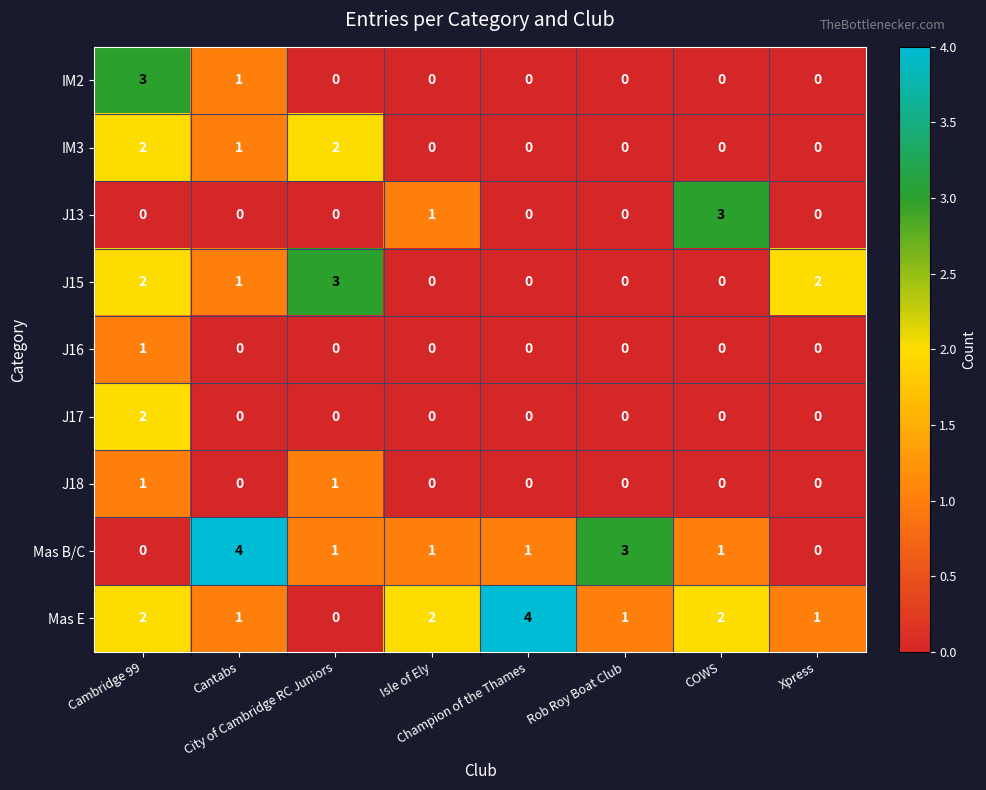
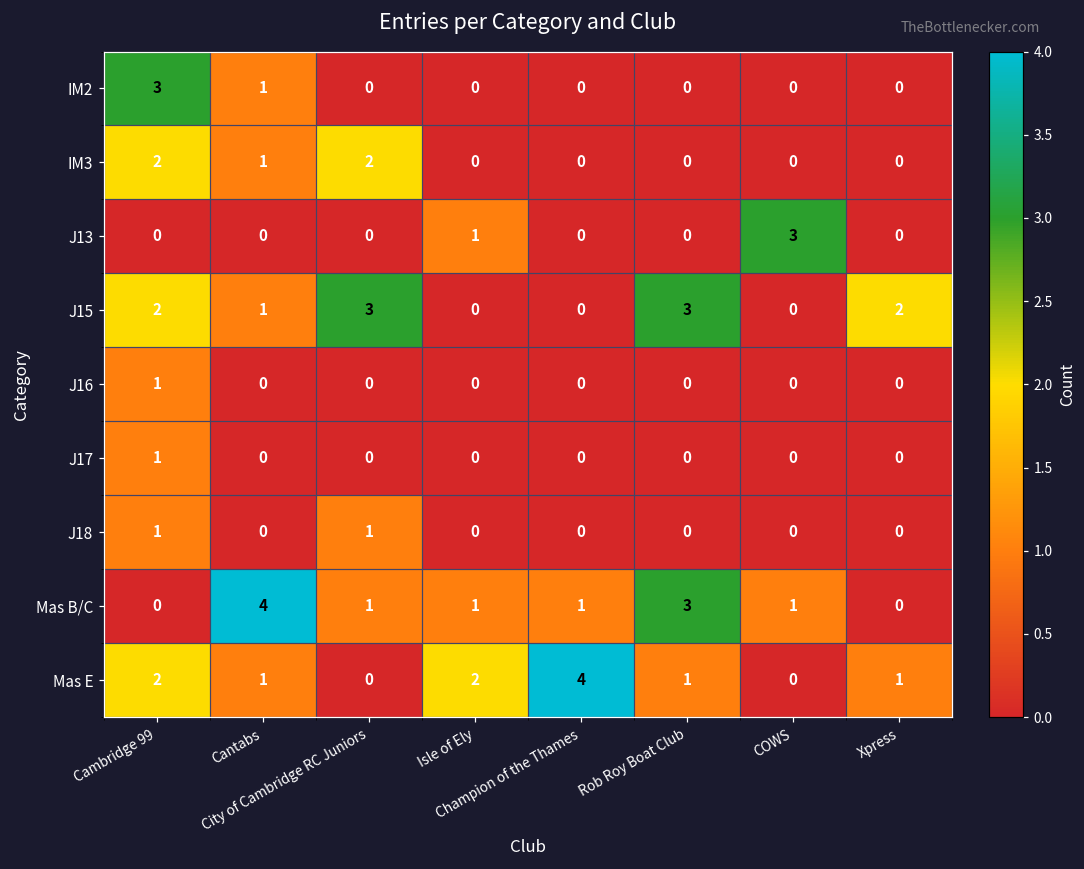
  {
    "IM2": {
      "Cambridge 99": 3,
      "Cantabs": 1,
      "City of Cambridge RC Juniors": 0,
      "Isle of Ely": 0,
      "Champion of the Thames": 0,
      "Rob Roy Boat Club": 0,
      "COWS": 0,
      "Xpress": 0
    },
    "IM3": {
      "Cambridge 99": 2,
      "Cantabs": 1,
      "City of Cambridge RC Juniors": 2,
      "Isle of Ely": 0,
      "Champion of the Thames": 0,
      "Rob Roy Boat Club": 0,
      "COWS": 0,
      "Xpress": 0
    },
    "J13": {
      "Cambridge 99": 0,
      "Cantabs": 0,
      "City of Cambridge RC Juniors": 0,
      "Isle of Ely": 1,
      "Champion of the Thames": 0,
      "Rob Roy Boat Club": 0,
      "COWS": 3,
      "Xpress": 0
    },
    "J15": {
      "Cambridge 99": 2,
      "Cantabs": 1,
      "City of Cambridge RC Juniors": 3,
      "Isle of Ely": 0,
      "Champion of the Thames": 0,
-     "Rob Roy Boat Club": 0,
+     "Rob Roy Boat Club": 3,
      "COWS": 0,
      "Xpress": 2
    },
    "J16": {
      "Cambridge 99": 1,
      "Cantabs": 0,
      "City of Cambridge RC Juniors": 0,
      "Isle of Ely": 0,
      "Champion of the Thames": 0,
      "Rob Roy Boat Club": 0,
      "COWS": 0,
      "Xpress": 0
    },
    "J17": {
-     "Cambridge 99": 2,
+     "Cambridge 99": 1,
      "Cantabs": 0,
      "City of Cambridge RC Juniors": 0,
      "Isle of Ely": 0,
      "Champion of the Thames": 0,
      "Rob Roy Boat Club": 0,
      "COWS": 0,
      "Xpress": 0
    },
    "J18": {
      "Cambridge 99": 1,
      "Cantabs": 0,
      "City of Cambridge RC Juniors": 1,
      "Isle of Ely": 0,
      "Champion of the Thames": 0,
      "Rob Roy Boat Club": 0,
      "COWS": 0,
      "Xpress": 0
    },
    "Mas B/C": {
      "Cambridge 99": 0,
      "Cantabs": 4,
      "City of Cambridge RC Juniors": 1,
      "Isle of Ely": 1,
      "Champion of the Thames": 1,
      "Rob Roy Boat Club": 3,
      "COWS": 1,
      "Xpress": 0
    },
    "Mas E": {
      "Cambridge 99": 2,
      "Cantabs": 1,
      "City of Cambridge RC Juniors": 0,
      "Isle of Ely": 2,
      "Champion of the Thames": 4,
      "Rob Roy Boat Club": 1,
-     "COWS": 2,
+     "COWS": 0,
      "Xpress": 1
    }
  }
